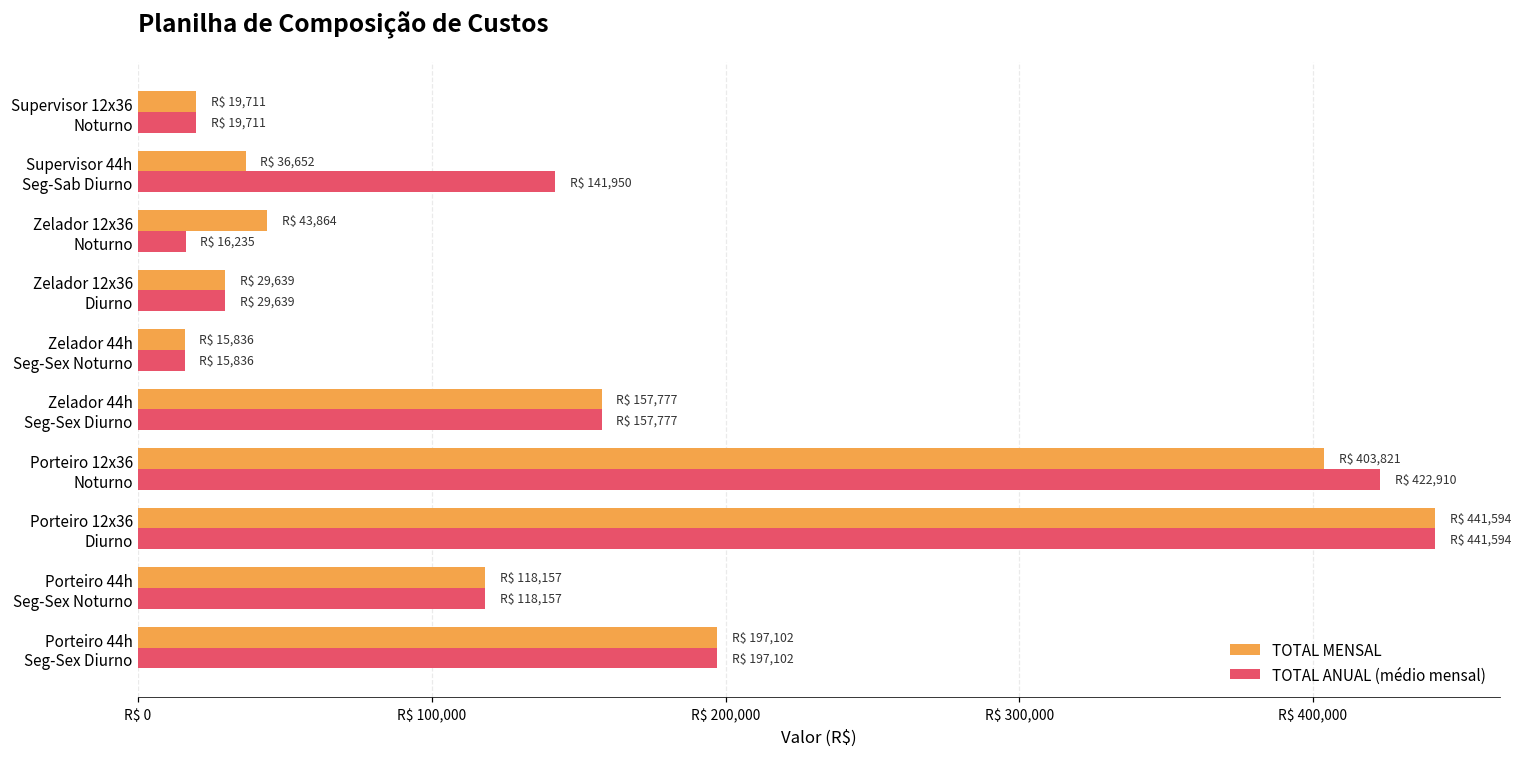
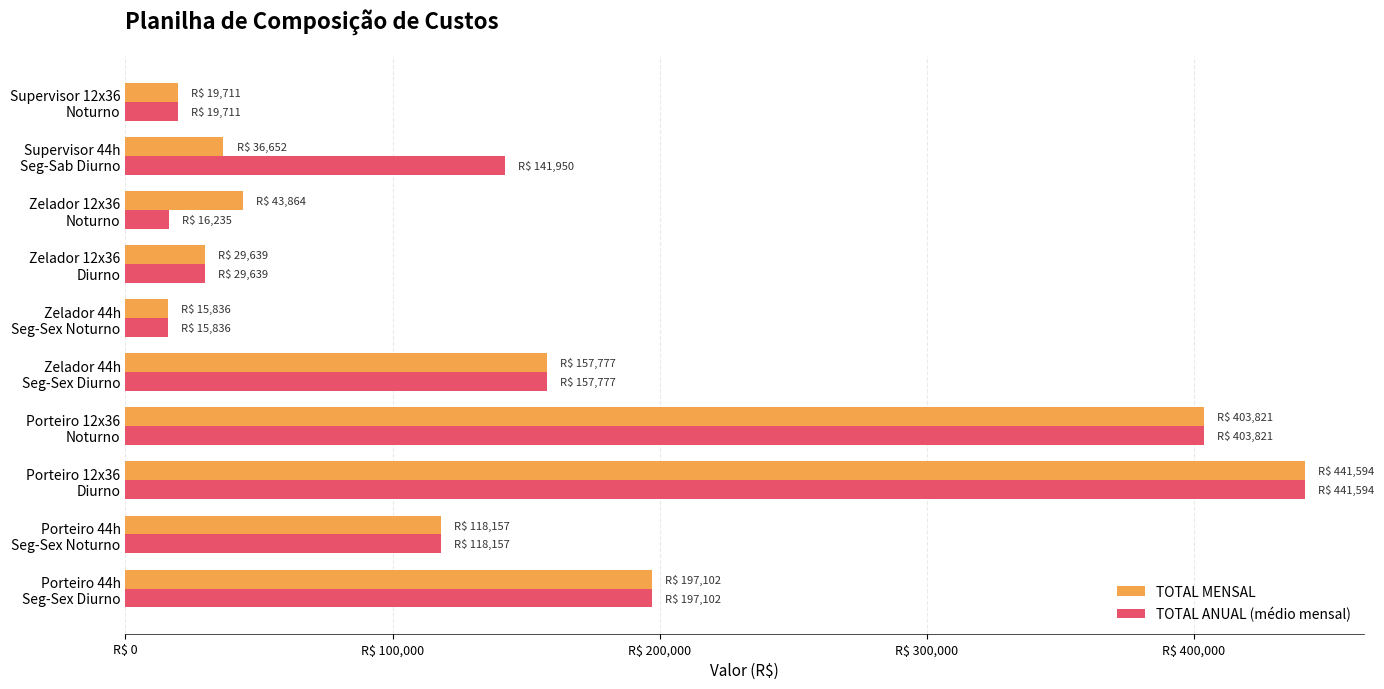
  {
    "TOTAL MENSAL": {
      "Supervisor 12x36 Noturno": "19,711",
      "Supervisor 44h Seg-Sab Diurno": "36,652",
      "Zelador 12x36 Noturno": "43,864",
      "Zelador 12x36 Diurno": "29,639",
      "Zelador 44h Seg-Sex Noturno": "15,836",
      "Zelador 44h Seg-Sex Diurno": "157,777",
      "Porteiro 12x36 Noturno": "403,821",
      "Porteiro 12x36 Diurno": "441,594",
      "Porteiro 44h Seg-Sex Noturno": "118,157",
      "Porteiro 44h Seg-Sex Diurno": "197,102"
    },
    "TOTAL ANUAL (médio mensal)": {
      "Supervisor 12x36 Noturno": "19,711",
      "Supervisor 44h Seg-Sab Diurno": "141,950",
      "Zelador 12x36 Noturno": "16,235",
      "Zelador 12x36 Diurno": "29,639",
      "Zelador 44h Seg-Sex Noturno": "15,836",
      "Zelador 44h Seg-Sex Diurno": "157,777",
-     "Porteiro 12x36 Noturno": "422,910",
+     "Porteiro 12x36 Noturno": "403,821",
      "Porteiro 12x36 Diurno": "441,594",
      "Porteiro 44h Seg-Sex Noturno": "118,157",
      "Porteiro 44h Seg-Sex Diurno": "197,102"
    }
  }
